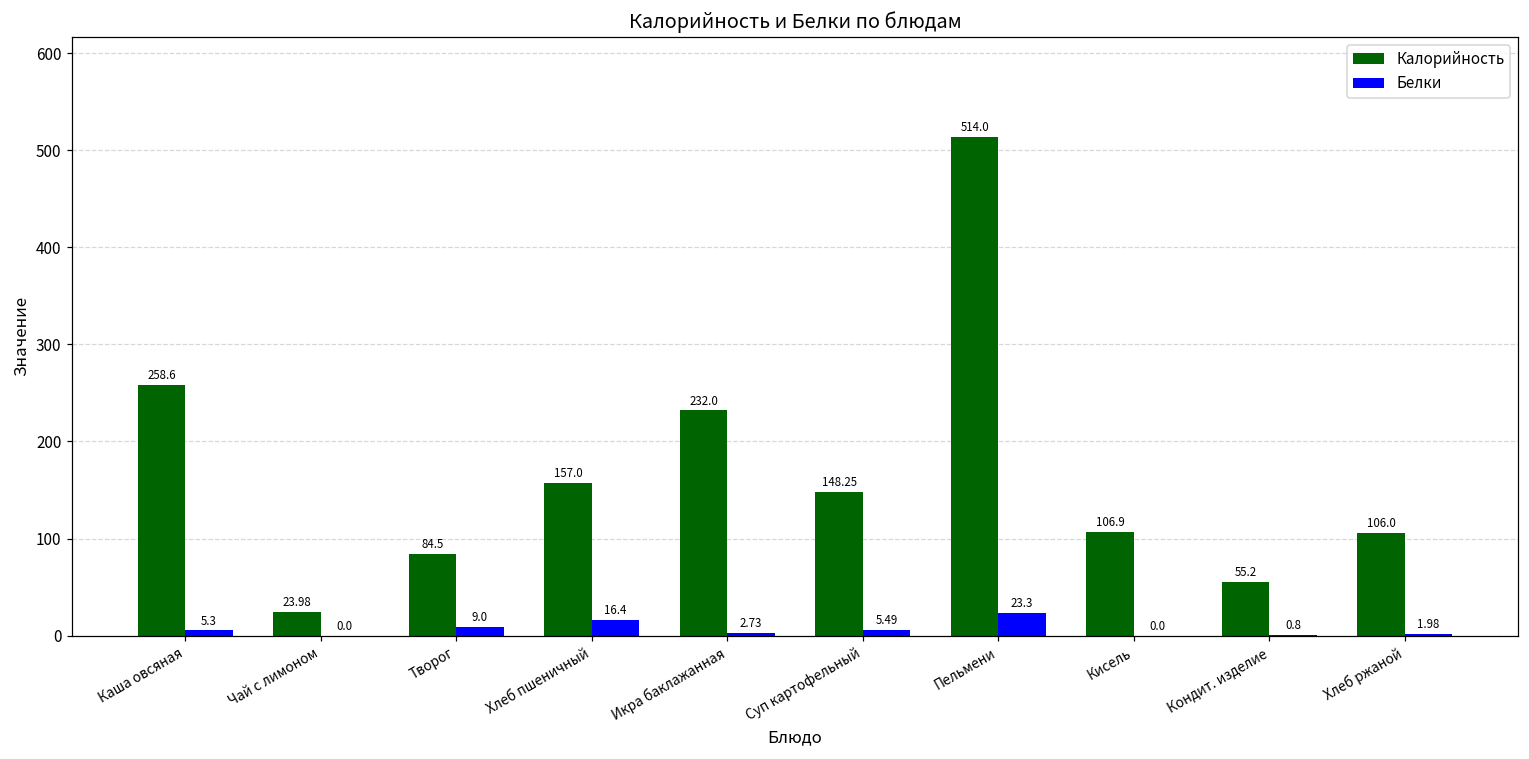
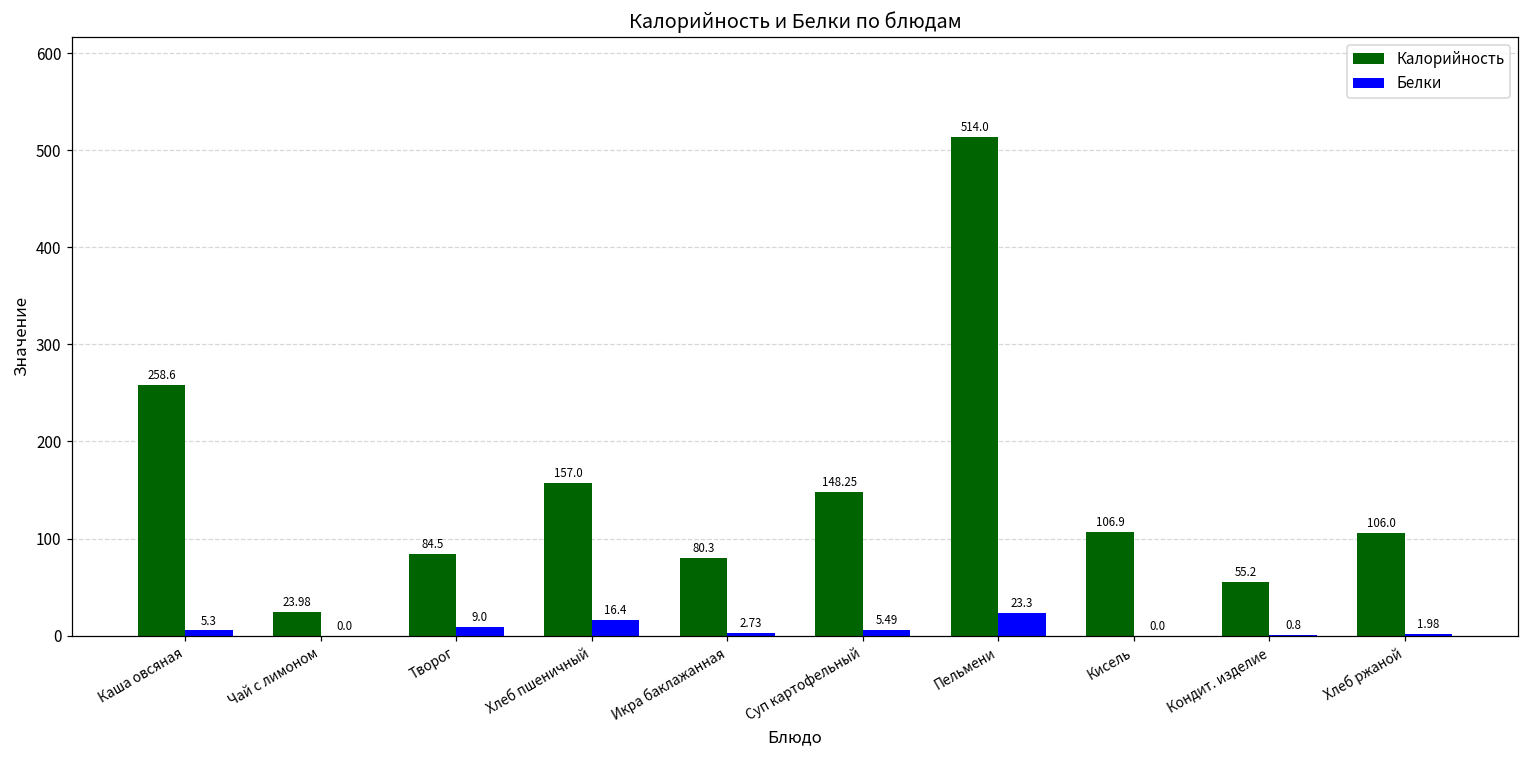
  {
    "Калорийность": {
      "Каша овсяная": 258.6,
      "Чай с лимоном": 23.98,
      "Творог": 84.5,
      "Хлеб пшеничный": 157.0,
-     "Икра баклажанная": 232.0,
+     "Икра баклажанная": 80.3,
      "Суп картофельный": 148.25,
      "Пельмени": 514.0,
      "Кисель": 106.9,
      "Кондит. изделие": 55.2,
      "Хлеб ржаной": 106.0
    },
    "Белки": {
      "Каша овсяная": 5.3,
      "Чай с лимоном": 0.0,
      "Творог": 9.0,
      "Хлеб пшеничный": 16.4,
      "Икра баклажанная": 2.73,
      "Суп картофельный": 5.49,
      "Пельмени": 23.3,
      "Кисель": 0.0,
      "Кондит. изделие": 0.8,
      "Хлеб ржаной": 1.98
    }
  }
